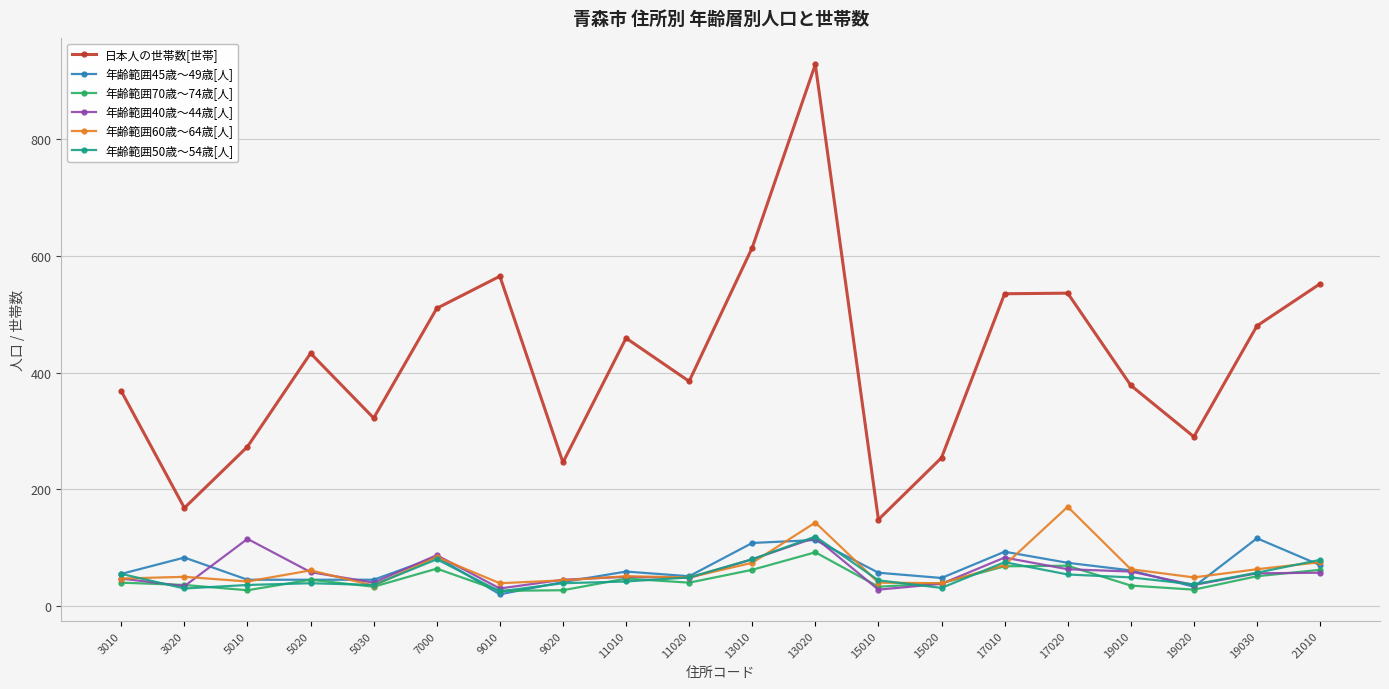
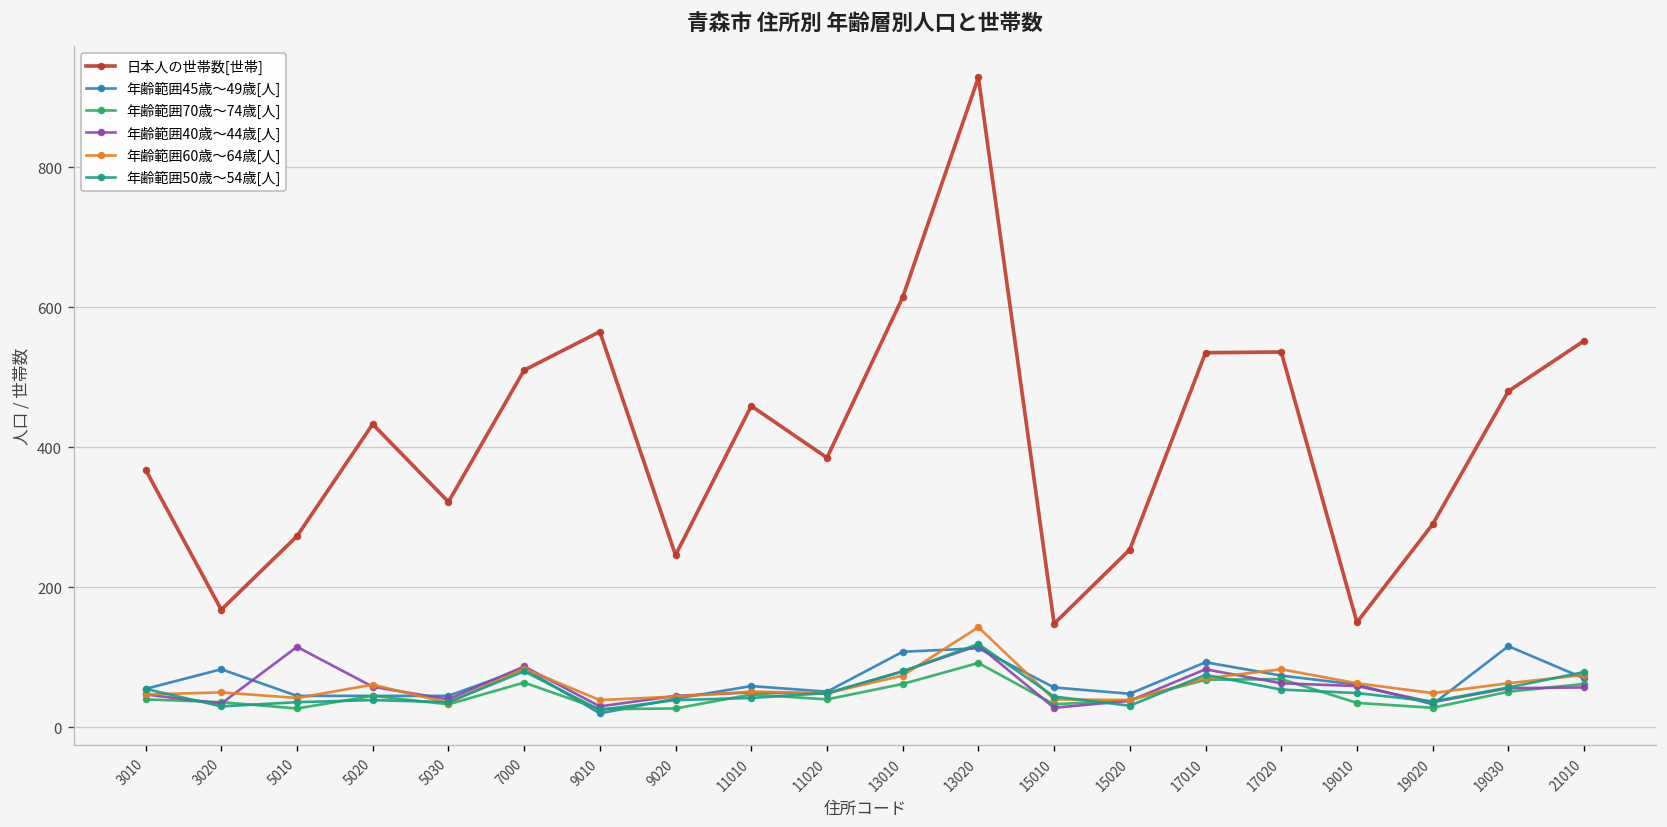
  {
    "日本人の世帯数[世帯]": {
      "3010": 370,
      "3020": 170,
      "5010": 270,
      "5020": 430,
      "5030": 320,
      "7000": 510,
      "9010": 570,
      "9020": 250,
      "11010": 460,
      "11020": 390,
      "13010": 610,
      "13020": 930,
      "15010": 150,
      "15020": 250,
      "17010": 540,
      "17020": 540,
-     "19010": 380,
+     "19010": 150,
      "19020": 290,
      "19030": 480,
      "21010": 550
    },
    "年齢範囲45歳～49歳[人]": {
      "3020": 80,
      "5030": 50,
      "9010": 20,
      "11010": 60,
      "13010": 110,
      "15010": 60,
      "15020": 50,
      "17010": 90,
      "17020": 70,
      "19030": 120,
      "21010": 70
    },
    "年齢範囲40歳～44歳[人]": {
      "5010": 120,
      "15010": 30,
      "17010": 80,
      "17020": 60,
      "21010": 60
    },
    "年齢範囲60歳～64歳[人]": {
      "3020": 50,
      "9010": 40,
      "13010": 70,
      "13020": 140,
-     "17020": 170,
+     "17020": 80,
      "19020": 50,
      "19030": 60
    }
  }
